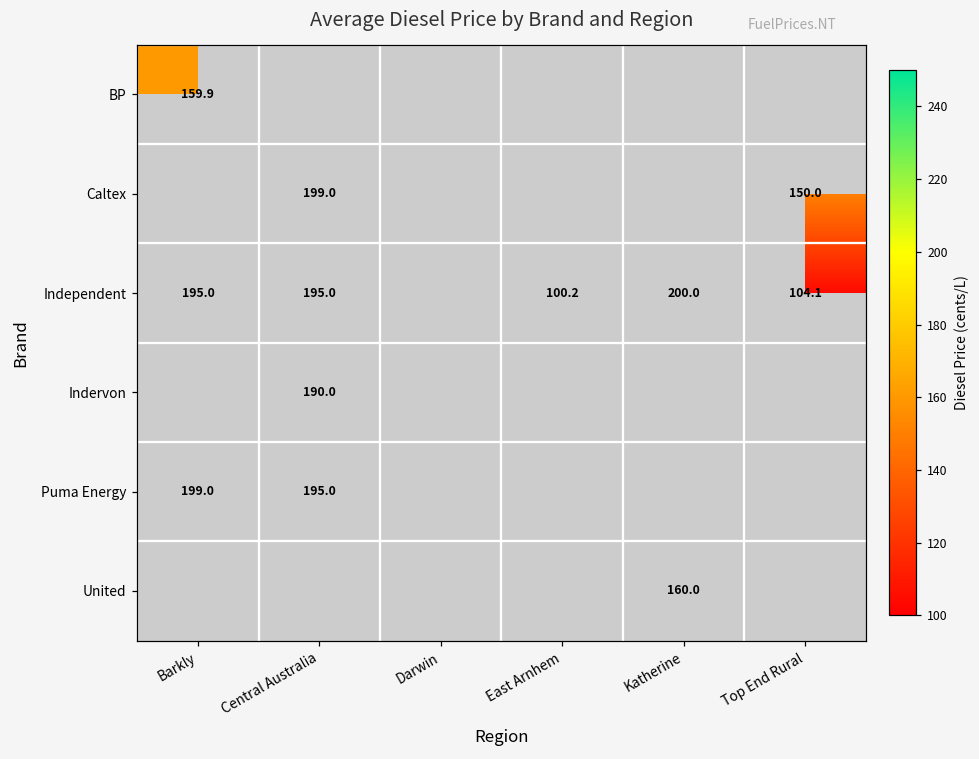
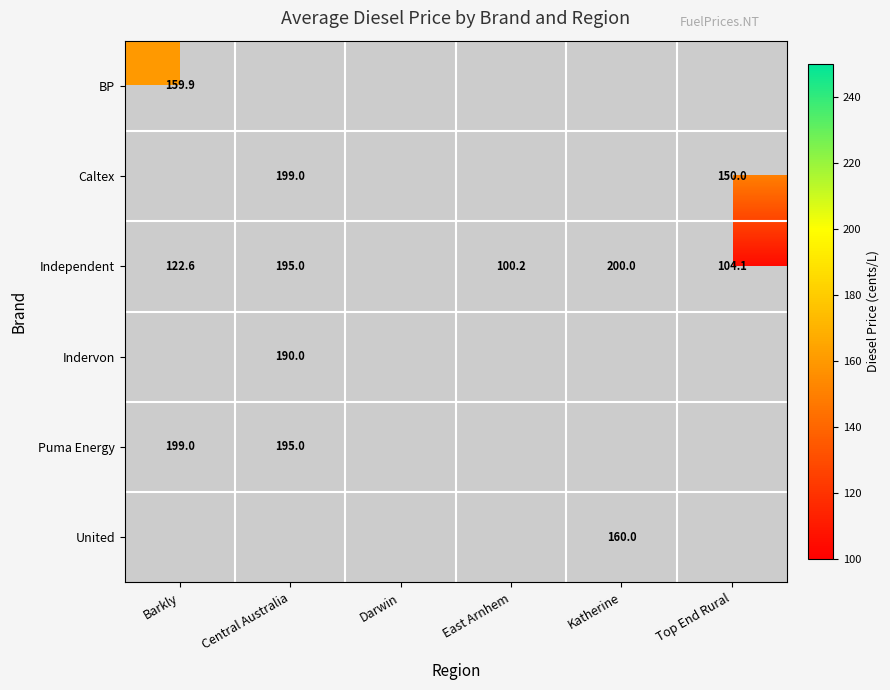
  {
    "BP": {
      "Barkly": 159.9
    },
    "Caltex": {
      "Central Australia": 199.0,
      "Top End Rural": 150.0
    },
    "Independent": {
-     "Barkly": 195.0,
+     "Barkly": 122.6,
      "Central Australia": 195.0,
      "East Arnhem": 100.2,
      "Katherine": 200.0,
      "Top End Rural": 104.1
    },
    "Indervon": {
      "Central Australia": 190.0
    },
    "Puma Energy": {
      "Barkly": 199.0,
      "Central Australia": 195.0
    },
    "United": {
      "Katherine": 160.0
    }
  }
